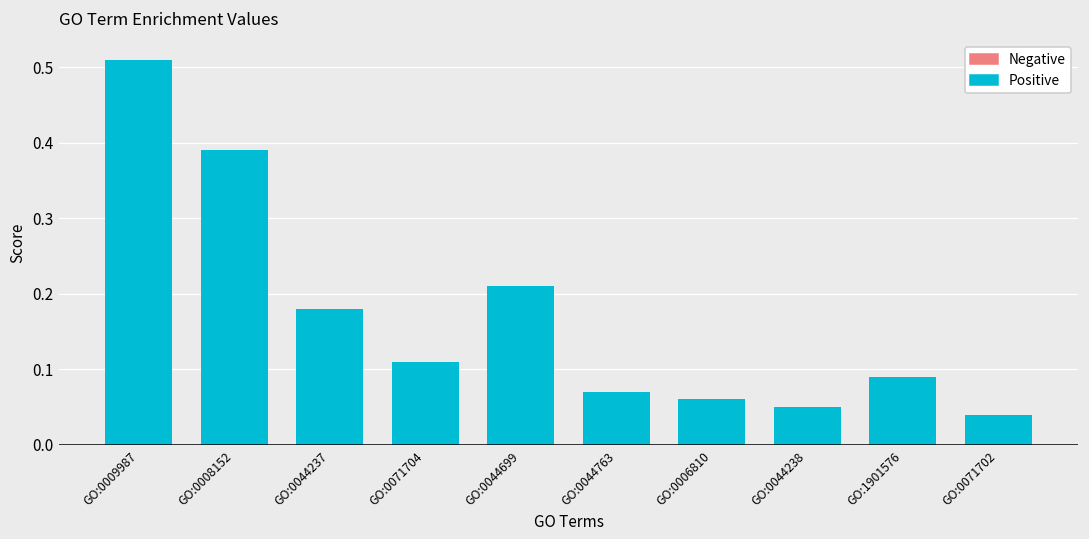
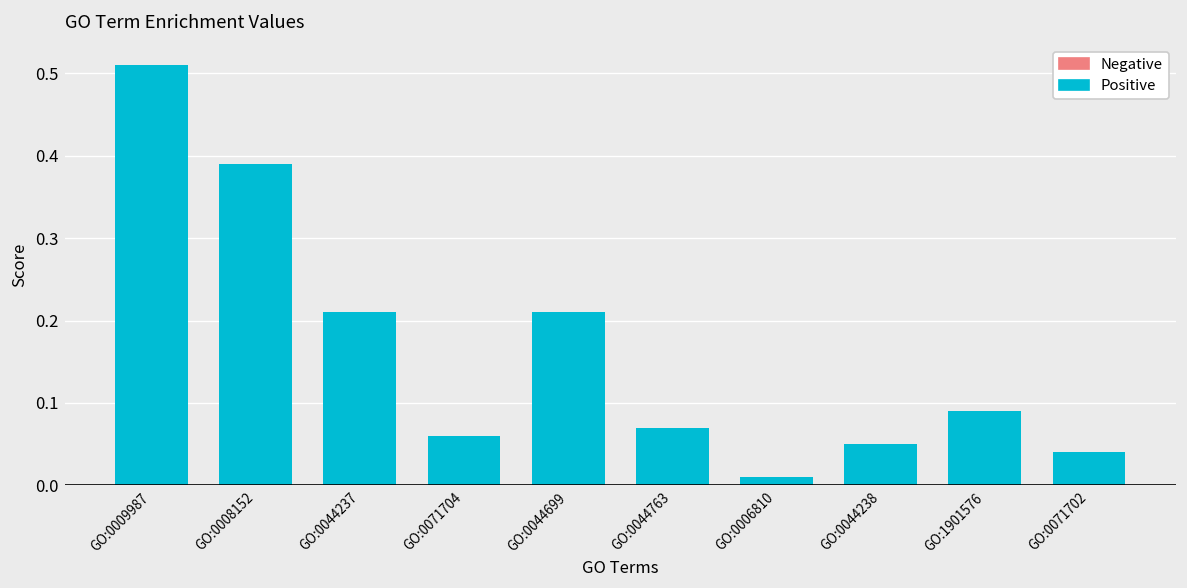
  {
    "GO:0009987": 0.51,
    "GO:0008152": 0.39,
-   "GO:0044237": 0.18,
-   "GO:0071704": 0.11,
+   "GO:0044237": 0.21,
+   "GO:0071704": 0.06,
    "GO:0044699": 0.21,
    "GO:0044763": 0.07,
-   "GO:0006810": 0.06,
+   "GO:0006810": 0.01,
    "GO:0044238": 0.05,
    "GO:1901576": 0.09,
    "GO:0071702": 0.04
  }
